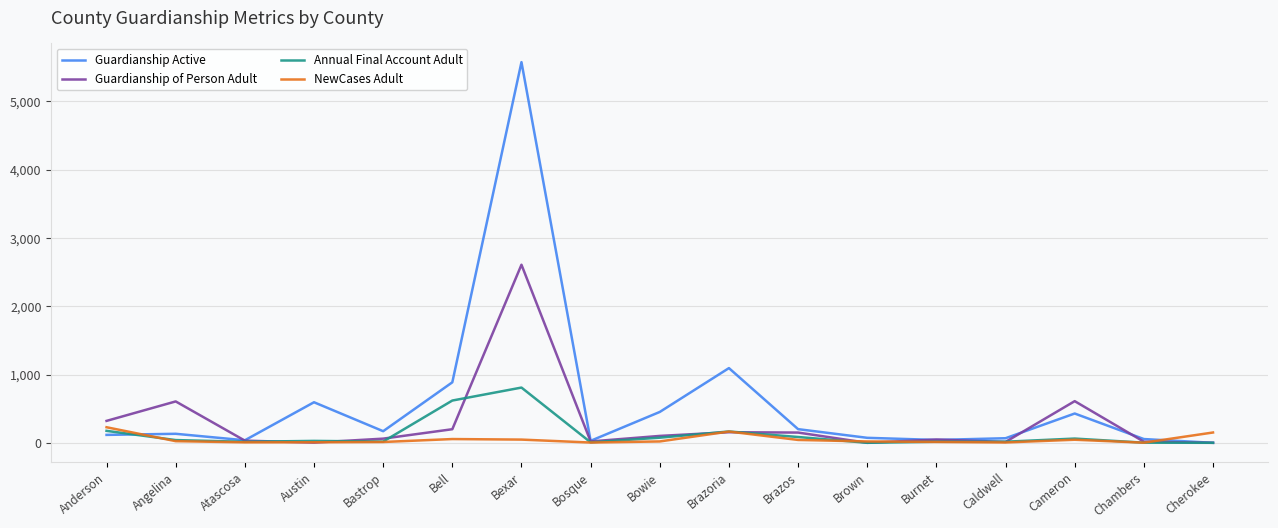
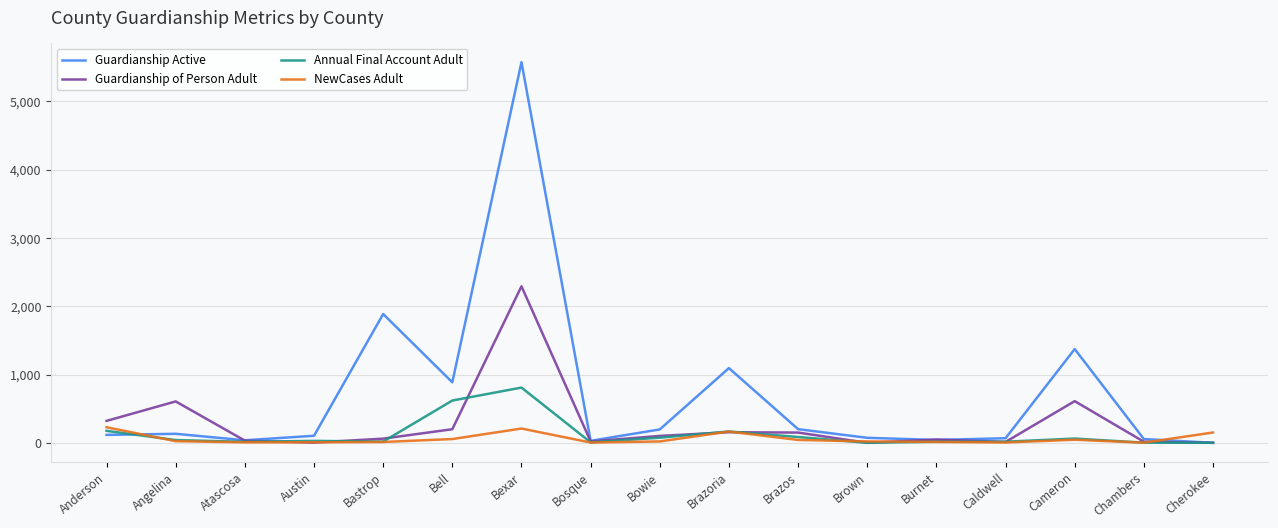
  {
    "Guardianship Active": {
      "Anderson": "100",
      "Angelina": "100",
-     "Austin": "600",
-     "Bastrop": "200",
+     "Austin": "100",
+     "Bastrop": "1,900",
      "Bell": "900",
      "Bexar": "5,600",
-     "Bowie": "500",
+     "Bowie": "200",
      "Brazoria": "1,100",
      "Brazos": "200",
      "Brown": "100",
      "Caldwell": "100",
-     "Cameron": "400",
+     "Cameron": "1,400",
      "Chambers": "100"
    },
    "Guardianship of Person Adult": {
      "Anderson": "300",
      "Angelina": "600",
      "Bastrop": "100",
      "Bell": "200",
-     "Bexar": "2,600",
+     "Bexar": "2,300",
      "Brazos": "200",
      "Cameron": "600"
    },
    "Annual Final Account Adult": {
      "Anderson": "200",
      "Bell": "600",
      "Bexar": "800",
      "Brazos": "100"
    },
    "NewCases Adult": {
      "Anderson": "200",
      "Bell": "100",
-     "Bexar": "0",
+     "Bexar": "200",
      "Bowie": "0",
      "Brazos": "0",
      "Cherokee": "200"
    }
  }
